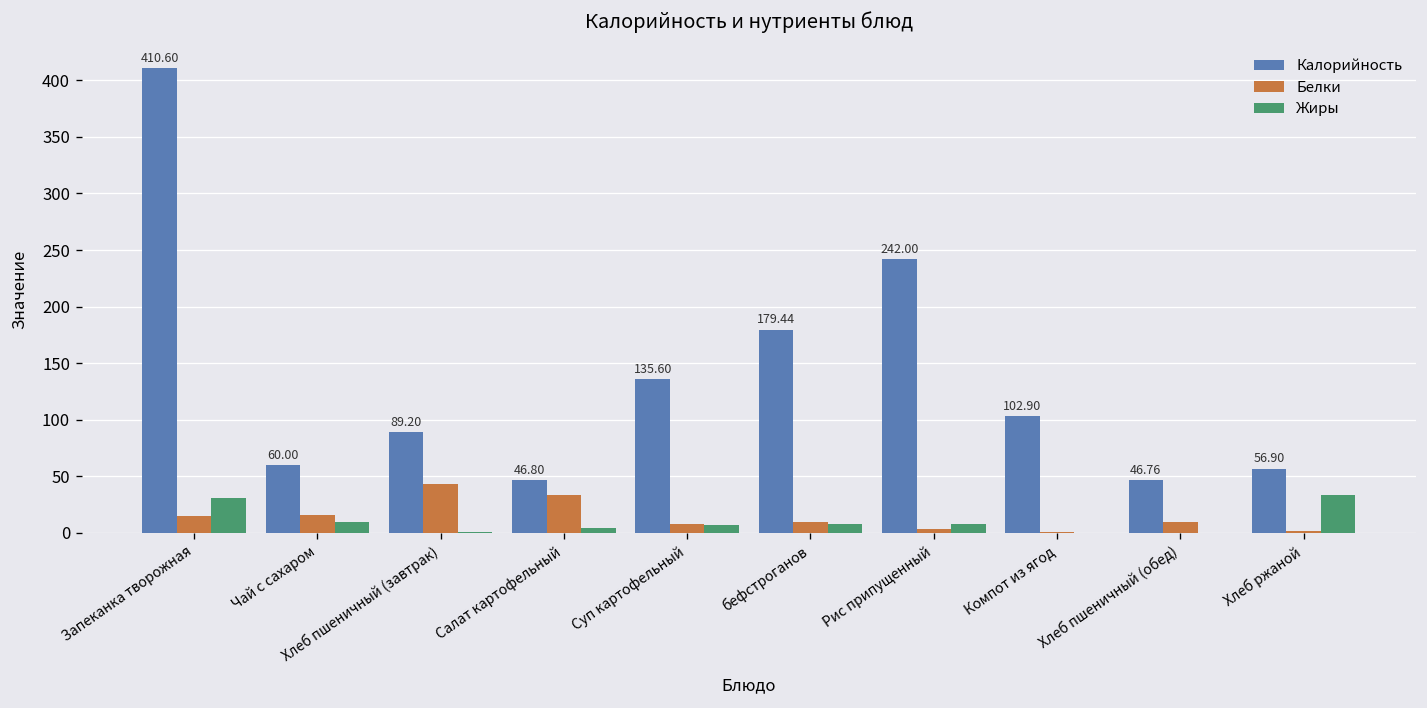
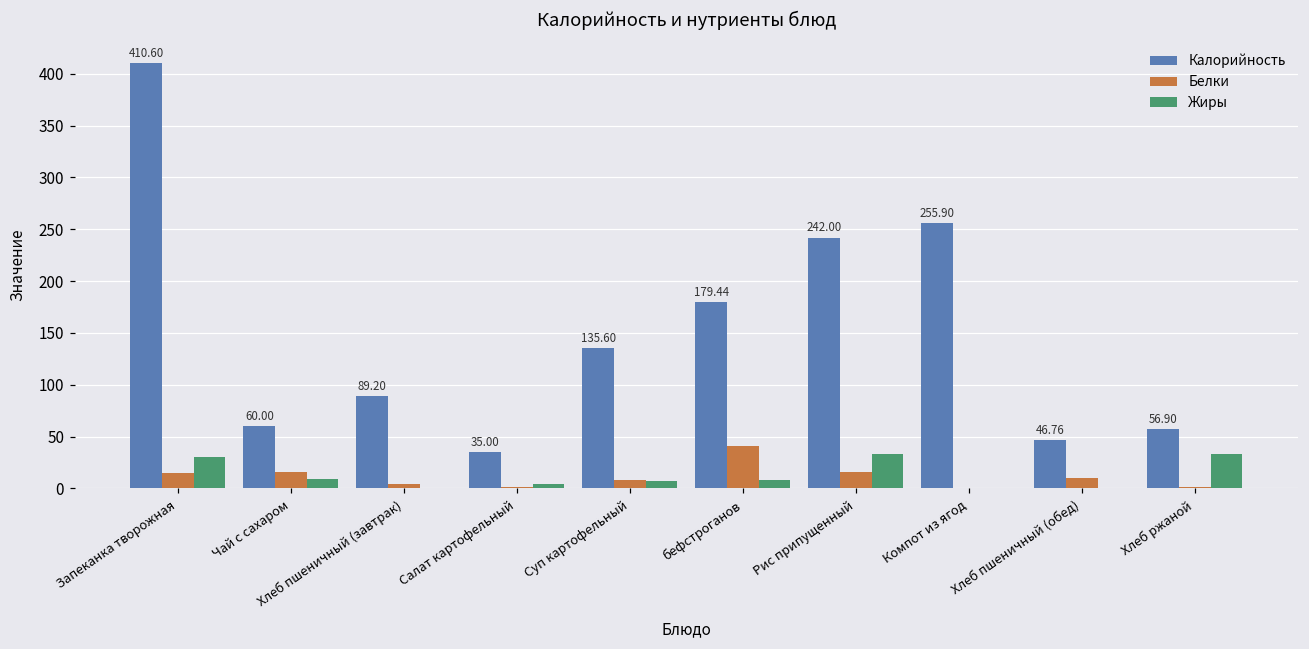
  {
    "Калорийность": {
      "Запеканка творожная": 410.60,
      "Чай с сахаром": 60.00,
      "Хлеб пшеничный (завтрак)": 89.20,
-     "Салат картофельный": 46.80,
+     "Салат картофельный": 35.00,
      "Суп картофельный": 135.60,
      "бефстроганов": 179.44,
      "Рис припущенный": 242.00,
-     "Компот из ягод": 102.90,
+     "Компот из ягод": 255.90,
      "Хлеб пшеничный (обед)": 46.76,
      "Хлеб ржаной": 56.90
    },
    "Белки": {
      "Запеканка творожная": 20,
      "Чай с сахаром": 20,
-     "Хлеб пшеничный (завтрак)": 40,
-     "Салат картофельный": 30,
+     "Хлеб пшеничный (завтрак)": 0,
+     "Салат картофельный": 0,
      "Суп картофельный": 10,
-     "бефстроганов": 10,
-     "Рис припущенный": 0,
+     "бефстроганов": 40,
+     "Рис припущенный": 20,
      "Хлеб пшеничный (обед)": 10
    },
    "Жиры": {
      "Запеканка творожная": 30,
      "Чай с сахаром": 10,
      "Салат картофельный": 0,
      "Суп картофельный": 10,
      "бефстроганов": 10,
-     "Рис припущенный": 10,
+     "Рис припущенный": 30,
      "Хлеб ржаной": 30
    }
  }
